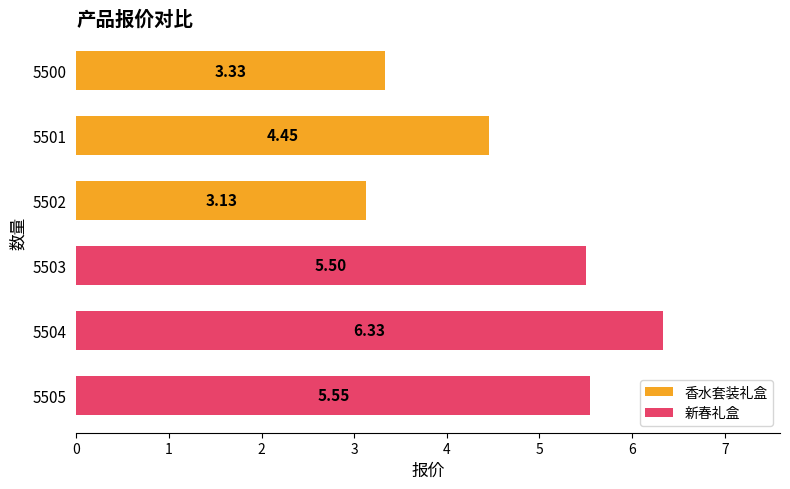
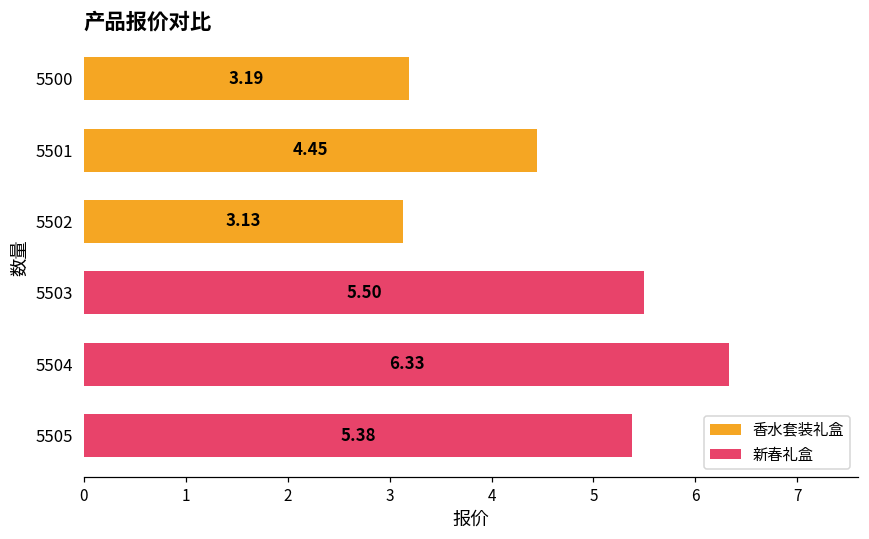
  {
    "香水套装礼盒": {
-     "5500": 3.33,
+     "5500": 3.19,
      "5501": 4.45,
      "5502": 3.13
    },
    "新春礼盒": {
      "5503": 5.50,
      "5504": 6.33,
-     "5505": 5.55
+     "5505": 5.38
    }
  }
